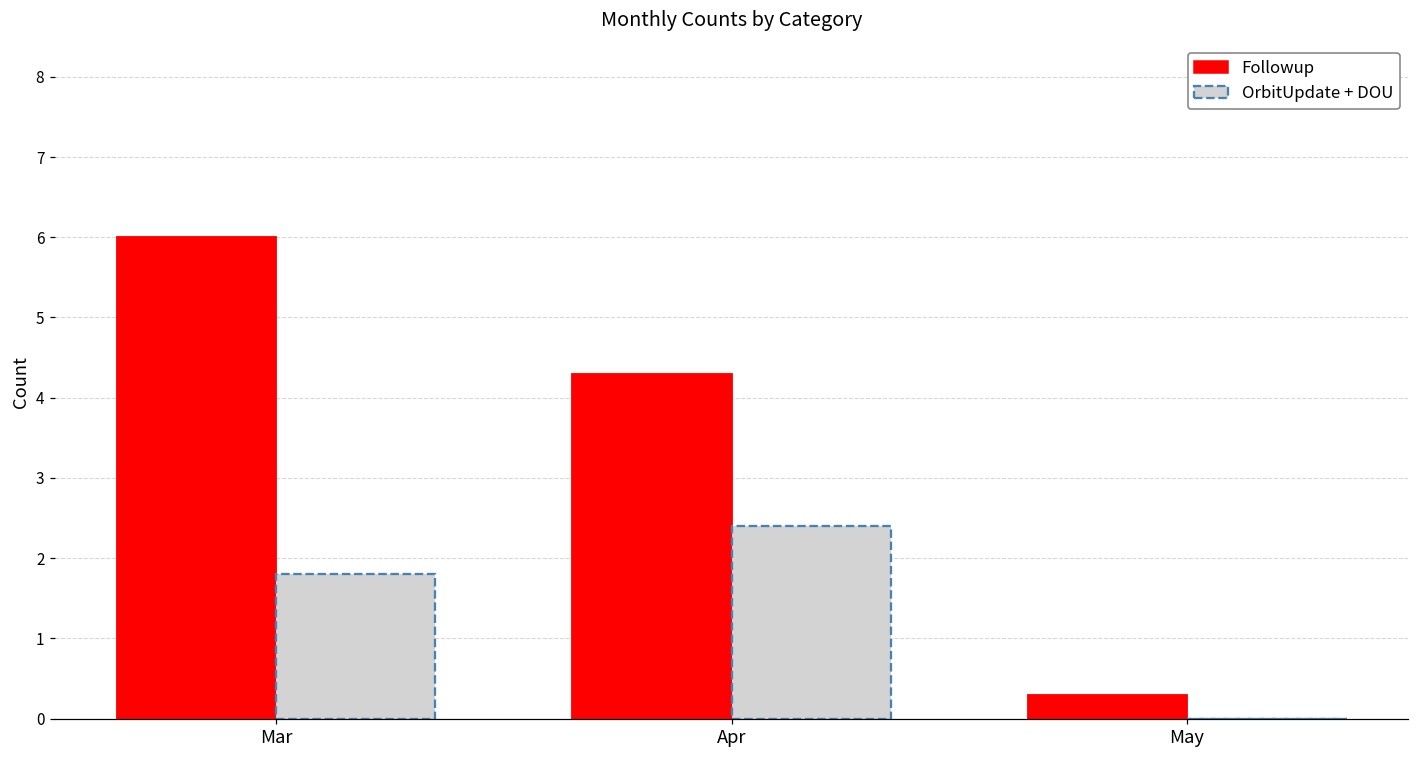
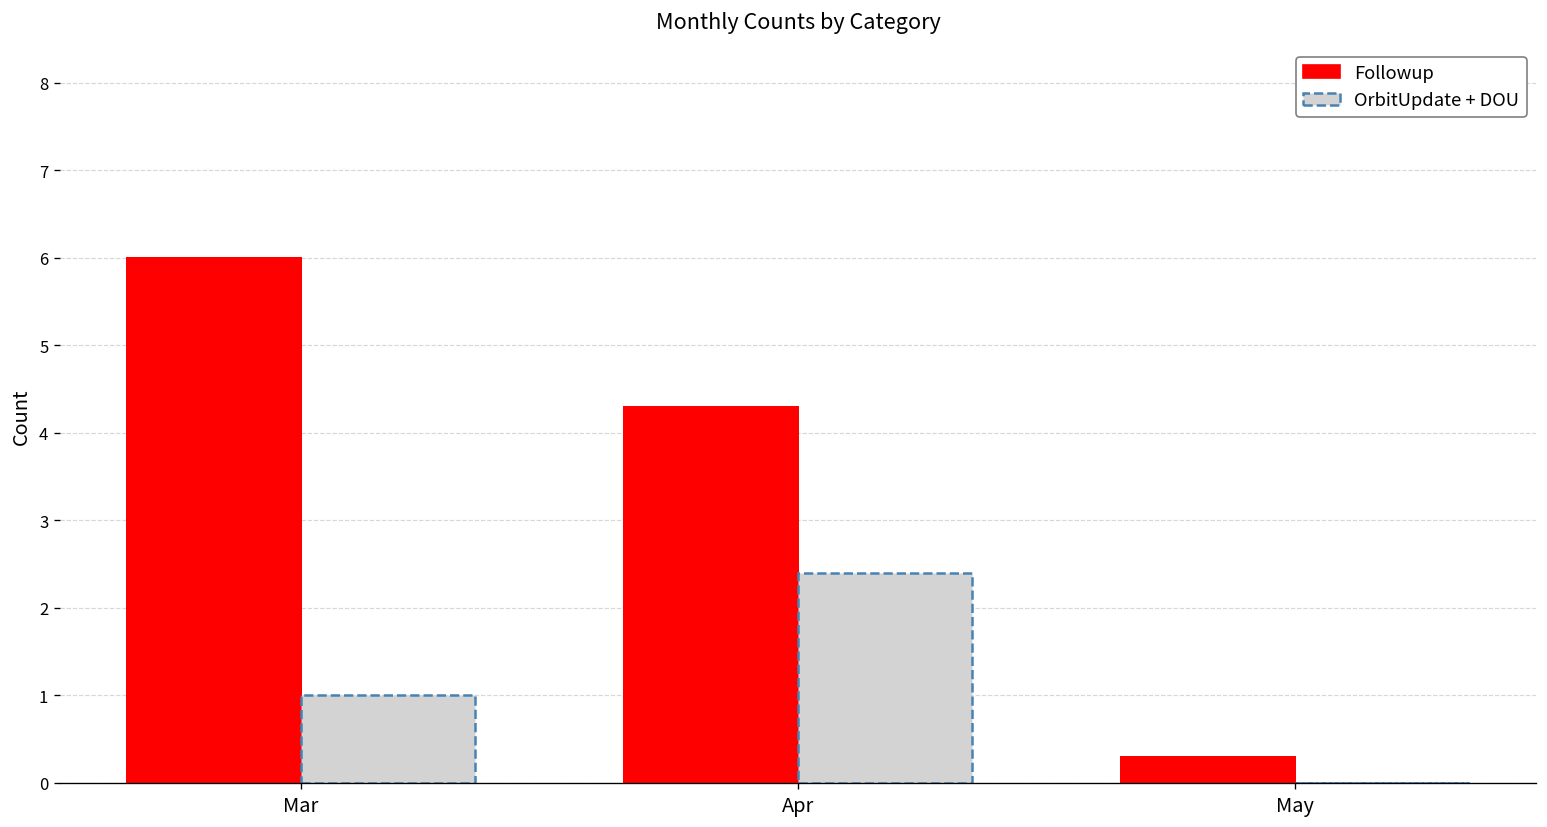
  {
    "Followup": {
      "Mar": 6.0,
      "Apr": 4.3,
      "May": 0.3
    },
    "OrbitUpdate + DOU": {
-     "Mar": 1.8,
+     "Mar": 1.0,
      "Apr": 2.4,
      "May": 0.0
    }
  }
